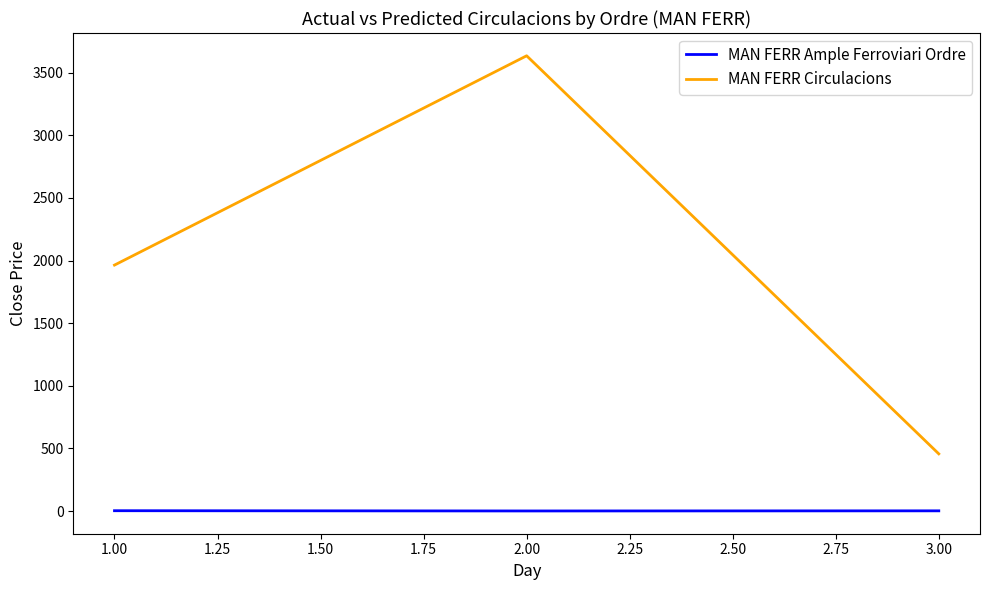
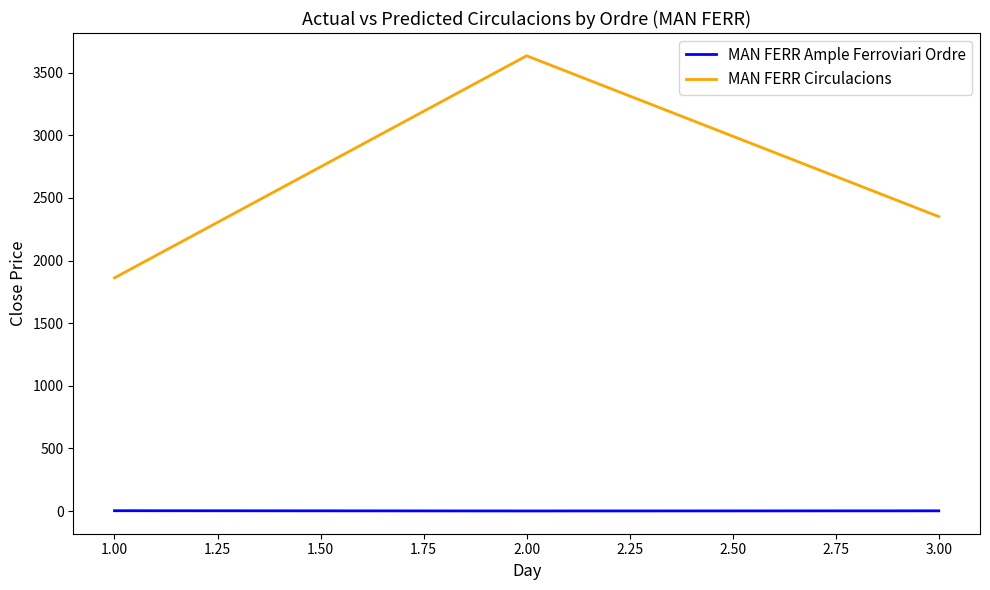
  {
    "MAN FERR Ample Ferroviari Ordre": {
      "1.00": 0,
      "2.00": 0,
      "3.00": 0
    },
    "MAN FERR Circulacions": {
-     "1.00": 1960,
+     "1.00": 1860,
      "2.00": 3640,
-     "3.00": 460
+     "3.00": 2350
    }
  }
